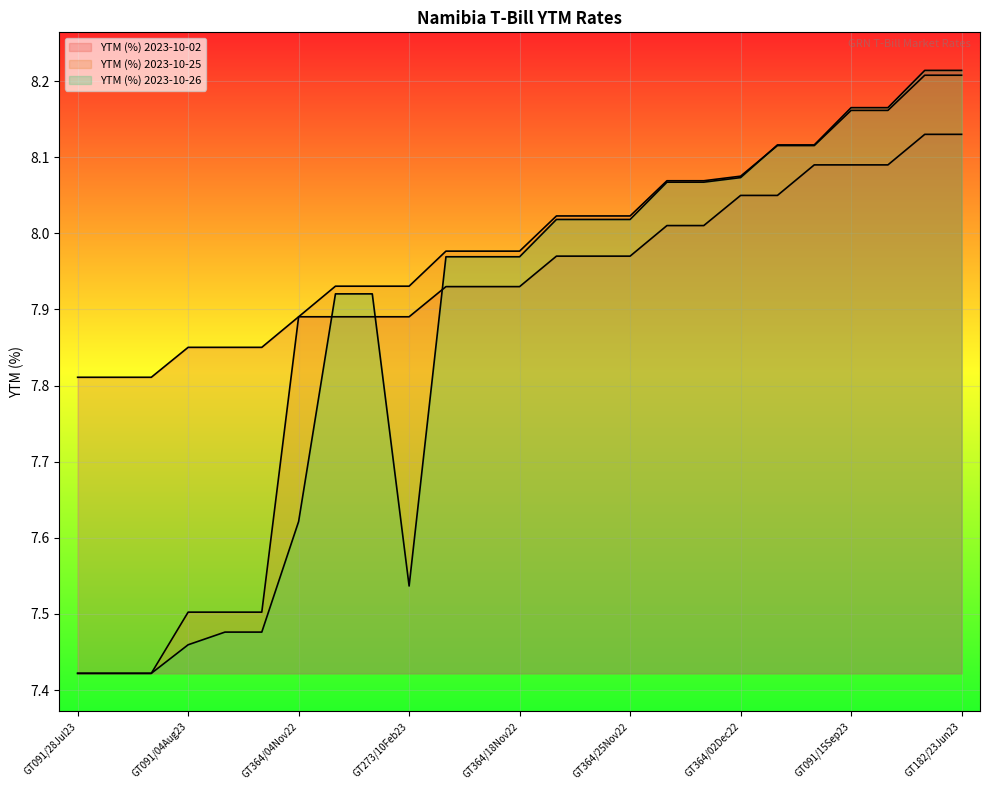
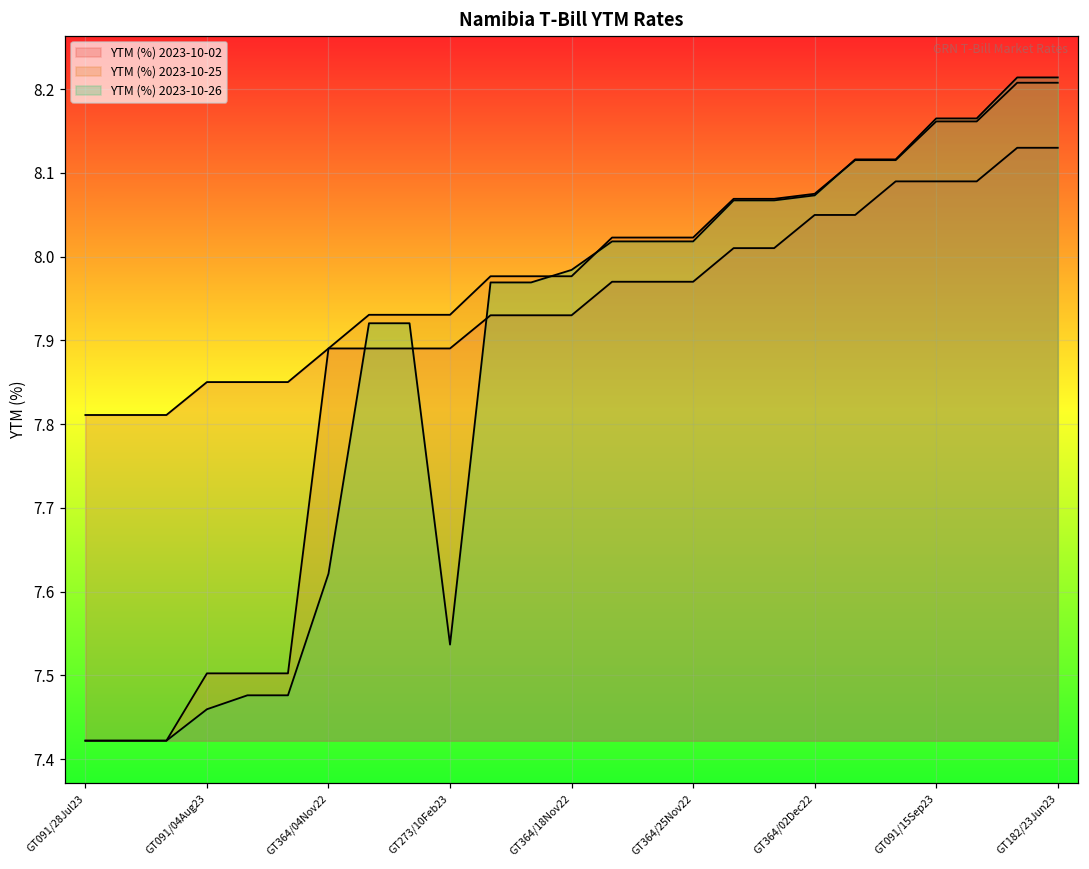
  {
    "YTM (%) 2023-10-26": {
      "GT091/04Aug23": 7.46,
      "GT364/04Nov22": 7.62,
      "GT273/10Feb23": 7.54,
-     "GT364/18Nov22": 7.97,
+     "GT364/18Nov22": 7.98,
      "GT364/25Nov22": 8.02,
      "GT091/15Sep23": 8.16,
      "GT182/23Jun23": 8.21
    }
  }
